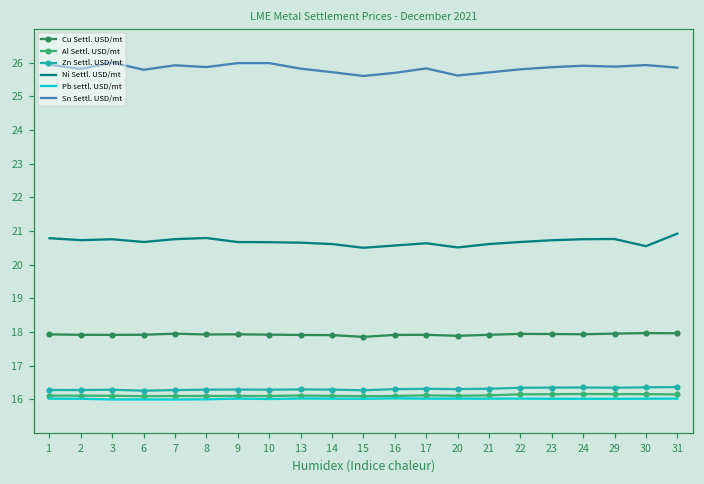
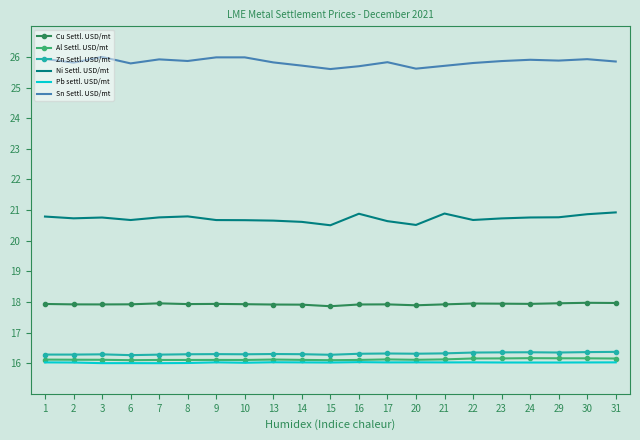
  {
    "Ni Settl. USD/mt": {
      "1": 20.8,
      "2": 20.7,
      "3": 20.8,
      "6": 20.7,
      "7": 20.8,
      "8": 20.8,
      "9": 20.7,
      "10": 20.7,
      "13": 20.7,
      "14": 20.6,
      "15": 20.5,
-     "16": 20.6,
+     "16": 20.9,
      "17": 20.6,
      "20": 20.5,
-     "21": 20.6,
+     "21": 20.9,
      "22": 20.7,
      "23": 20.7,
      "24": 20.8,
      "29": 20.8,
-     "30": 20.6,
+     "30": 20.9,
      "31": 20.9
    },
    "Sn Settl. USD/mt": {
      "6": 25.8,
      "7": 25.9,
      "8": 25.9,
      "9": 26.0,
      "10": 26.0,
      "13": 25.8,
      "14": 25.7,
      "15": 25.6,
      "16": 25.7,
      "17": 25.8,
      "20": 25.6,
      "21": 25.7,
      "22": 25.8,
      "23": 25.9,
      "24": 25.9,
      "29": 25.9,
      "30": 25.9,
      "31": 25.9
    }
  }
